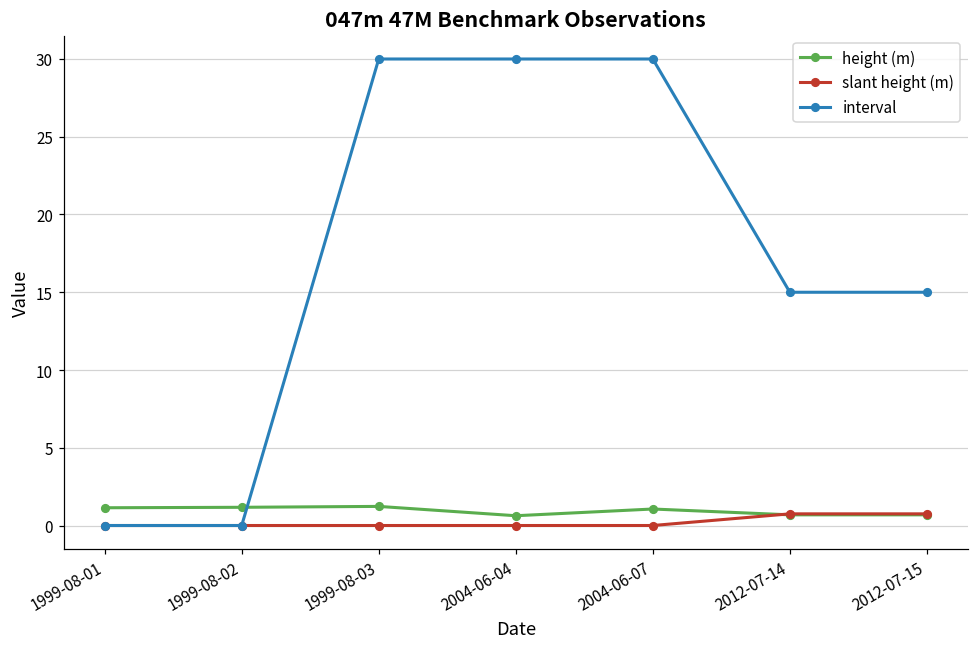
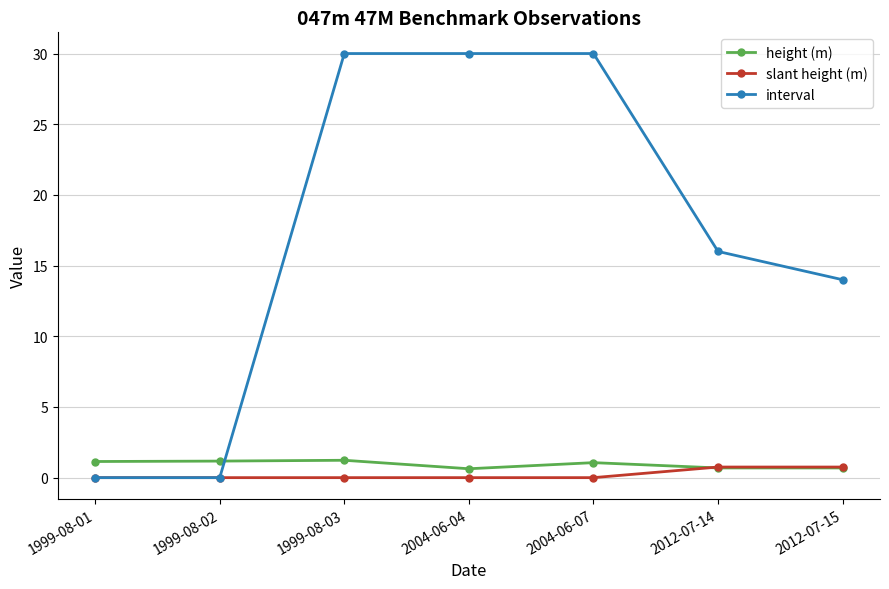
  {
    "height (m)": {
      "1999-08-01": 1,
      "1999-08-02": 1,
      "1999-08-03": 1.2,
      "2004-06-04": 0.6,
      "2004-06-07": 1
    },
    "slant height (m)": {
      "1999-08-03": 0,
      "2004-06-04": 0,
      "2004-06-07": 0
    },
    "interval": {
      "1999-08-03": 30,
      "2004-06-04": 30,
      "2004-06-07": 30,
-     "2012-07-14": 15,
-     "2012-07-15": 15
+     "2012-07-14": 16,
+     "2012-07-15": 14
    }
  }
